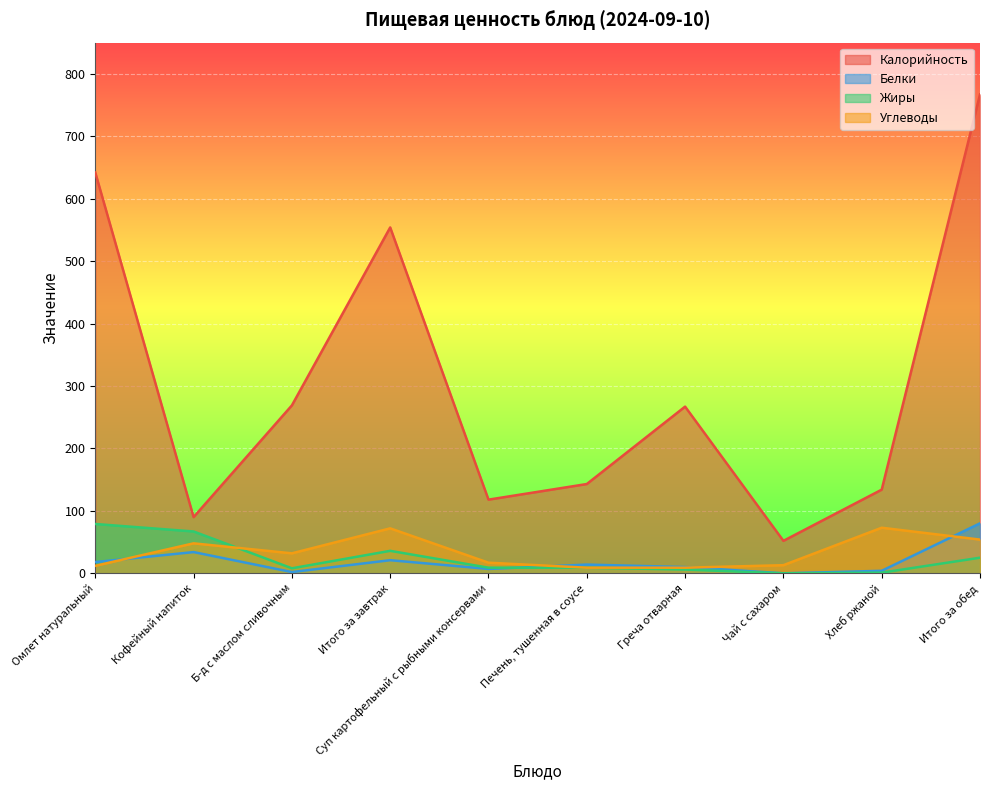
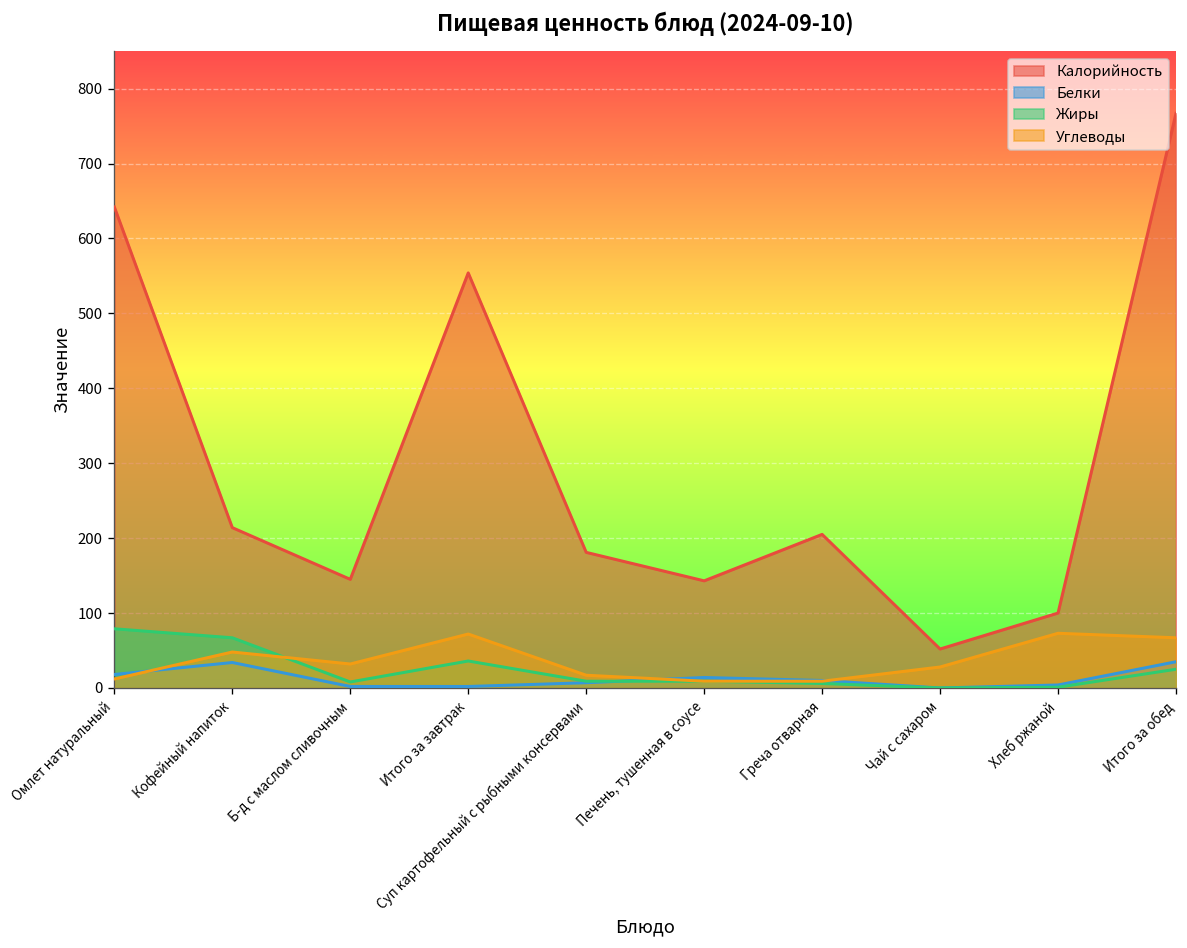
  {
    "Калорийность": {
      "Омлет натуральный": 640,
-     "Кофейный напиток": 90,
-     "Б-д с маслом сливочным": 270,
+     "Кофейный напиток": 210,
+     "Б-д с маслом сливочным": 150,
      "Итого за завтрак": 550,
-     "Суп картофельный с рыбными консервами": 120,
+     "Суп картофельный с рыбными консервами": 180,
      "Печень, тушенная в соусе": 140,
-     "Греча отварная": 270,
+     "Греча отварная": 210,
      "Чай с сахаром": 50,
-     "Хлеб ржаной": 130,
+     "Хлеб ржаной": 100,
      "Итого за обед": 770
    },
    "Белки": {
      "Омлет натуральный": 20,
      "Кофейный напиток": 30,
      "Б-д с маслом сливочным": 0,
-     "Итого за завтрак": 20,
+     "Итого за завтрак": 0,
      "Печень, тушенная в соусе": 10,
-     "Итого за обед": 80
+     "Итого за обед": 40
    },
    "Жиры": {
      "Омлет натуральный": 80,
      "Кофейный напиток": 70,
      "Б-д с маслом сливочным": 10,
      "Итого за завтрак": 40,
      "Итого за обед": 30
    },
    "Углеводы": {
      "Омлет натуральный": 10,
      "Кофейный напиток": 50,
      "Б-д с маслом сливочным": 30,
      "Итого за завтрак": 70,
      "Суп картофельный с рыбными консервами": 20,
-     "Чай с сахаром": 10,
+     "Чай с сахаром": 30,
      "Хлеб ржаной": 70,
-     "Итого за обед": 50
+     "Итого за обед": 70
    }
  }
